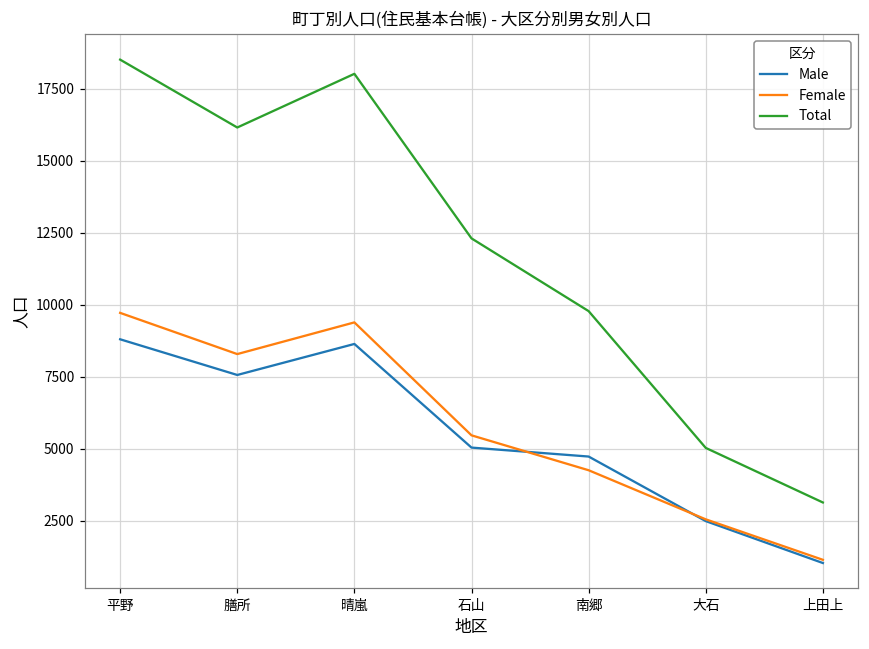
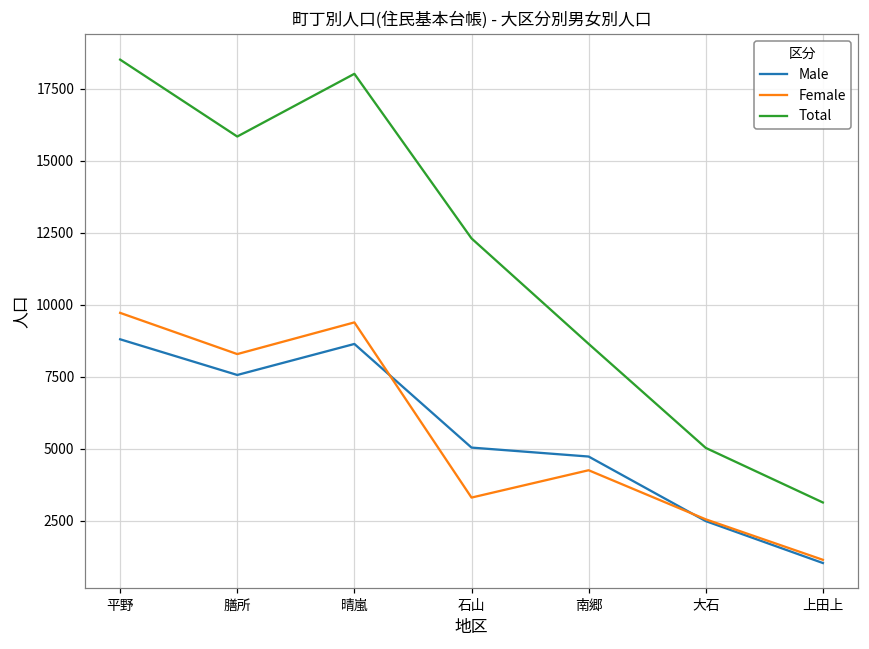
  {
    "Male": {
      "平野": 8800,
      "膳所": 7600,
      "晴嵐": 8600,
      "石山": 5000,
      "南郷": 4700,
      "上田上": 1000
    },
    "Female": {
      "平野": 9700,
      "膳所": 8300,
      "晴嵐": 9400,
-     "石山": 5500,
+     "石山": 3300,
      "南郷": 4200,
      "上田上": 1100
    },
    "Total": {
      "平野": 18500,
-     "膳所": 16200,
+     "膳所": 15800,
      "晴嵐": 18000,
      "石山": 12300,
-     "南郷": 9800,
+     "南郷": 8600,
      "大石": 5000,
      "上田上": 3100
    }
  }
